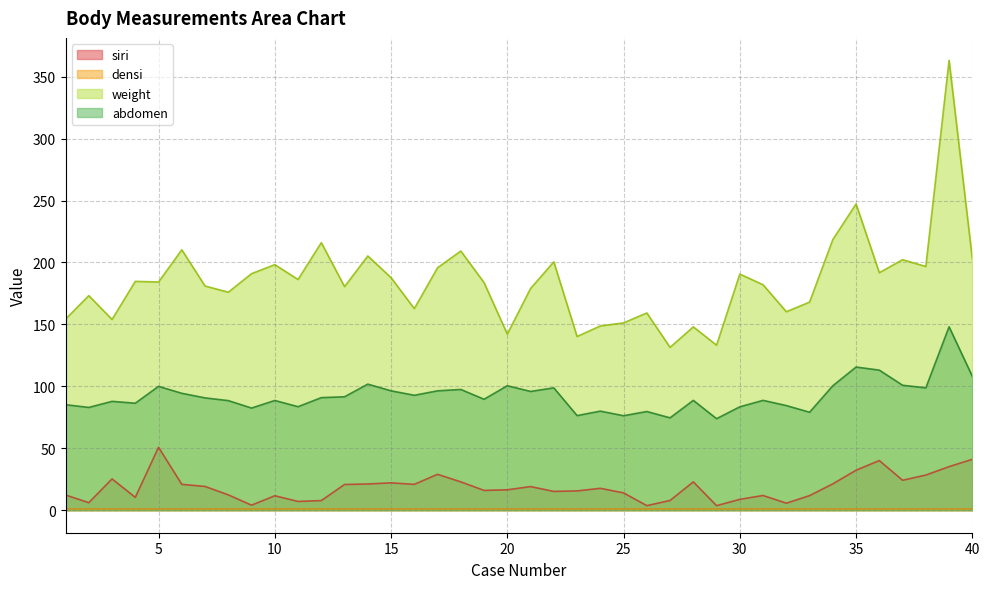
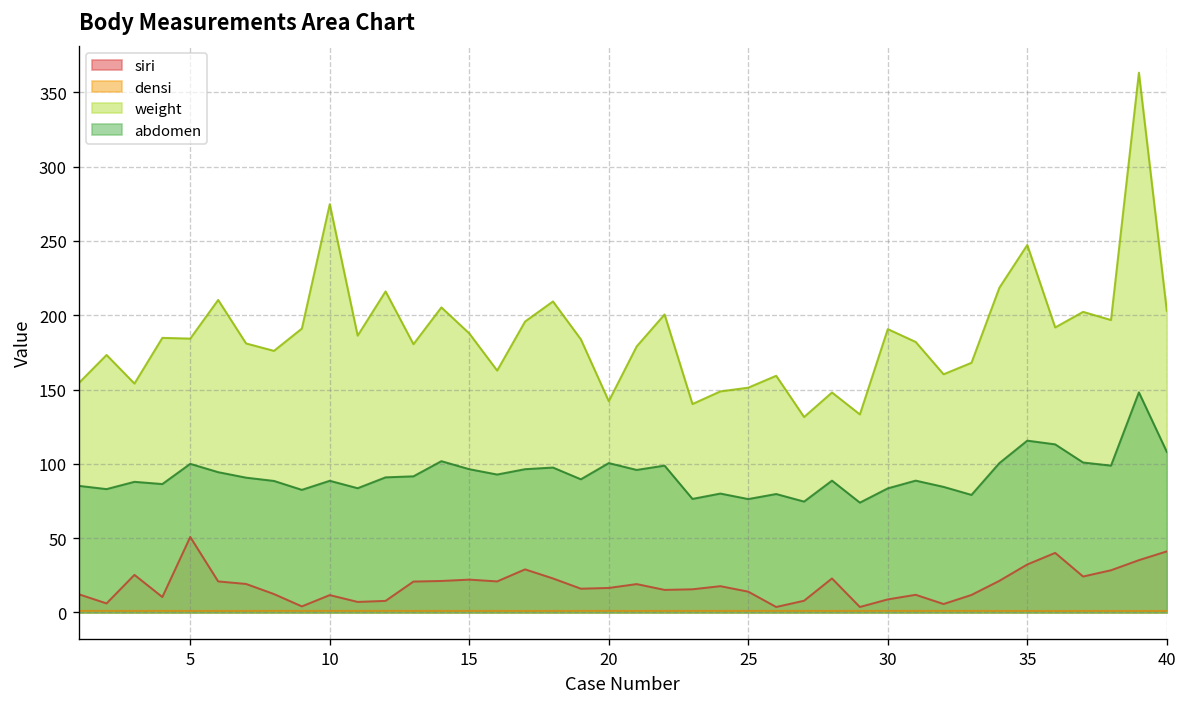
  {
    "siri": {
      "5": 51,
      "10": 12,
      "15": 22,
      "20": 17,
      "25": 14,
      "30": 9,
      "35": 32,
      "40": 41
    },
    "densi": {
      "5": 1,
      "10": 1,
      "15": 1,
      "20": 1,
      "25": 1,
      "30": 1,
      "35": 1,
      "40": 1
    },
    "weight": {
      "5": 184,
-     "10": 198,
+     "10": 275,
      "15": 188,
      "20": 142,
      "25": 151,
      "30": 191,
      "35": 247,
      "40": 203
    },
    "abdomen": {
      "5": 100,
      "10": 89,
      "15": 96,
      "20": 101,
      "25": 76,
      "30": 84,
      "35": 116,
      "40": 108
    }
  }
